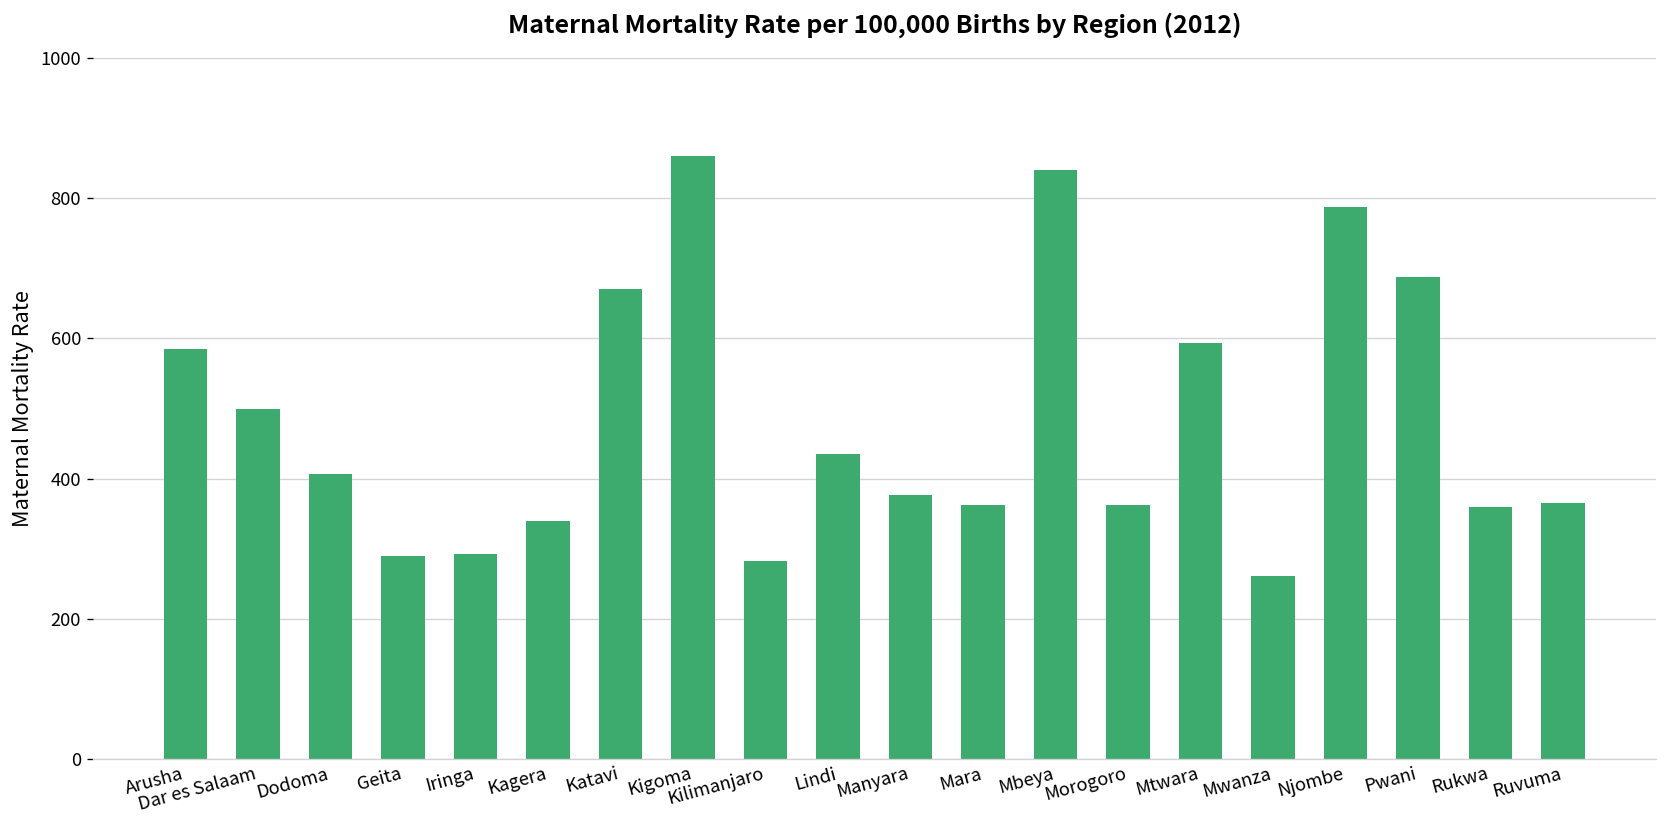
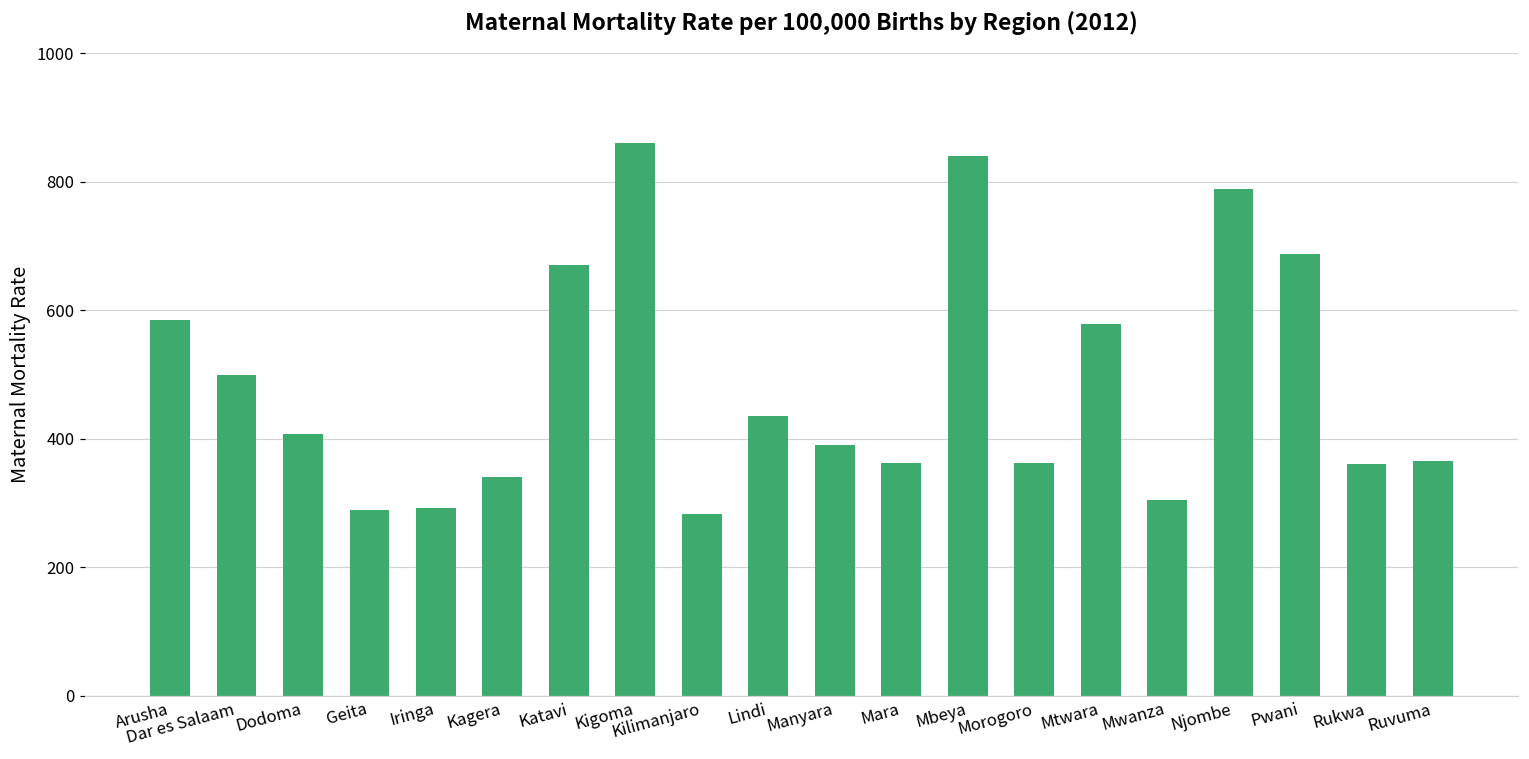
  {
    "Arusha": 590,
    "Dar es Salaam": 500,
    "Dodoma": 410,
    "Geita": 290,
    "Iringa": 290,
    "Kagera": 340,
    "Katavi": 670,
    "Kigoma": 860,
    "Kilimanjaro": 280,
    "Lindi": 440,
-   "Manyara": 380,
+   "Manyara": 390,
    "Mara": 360,
    "Mbeya": 840,
    "Morogoro": 360,
-   "Mtwara": 590,
-   "Mwanza": 260,
+   "Mtwara": 580,
+   "Mwanza": 310,
    "Njombe": 790,
    "Pwani": 690,
    "Rukwa": 360,
    "Ruvuma": 370
  }
